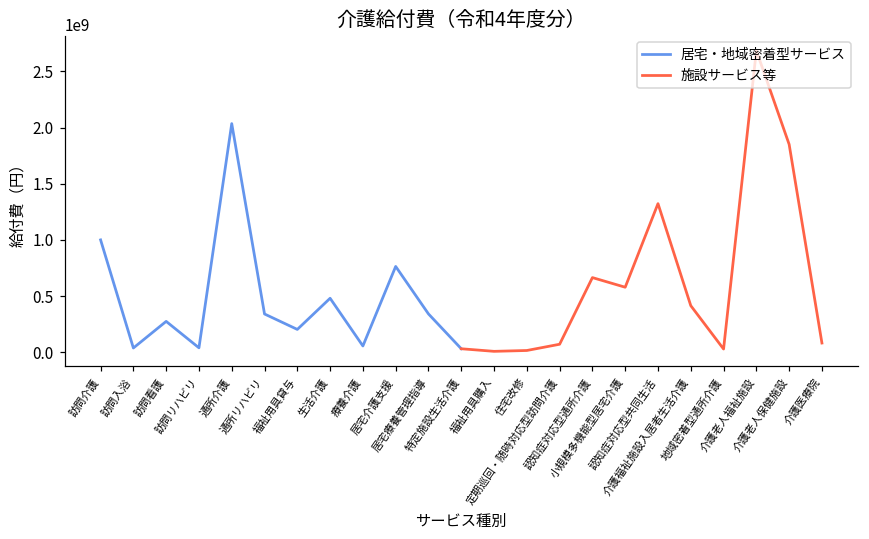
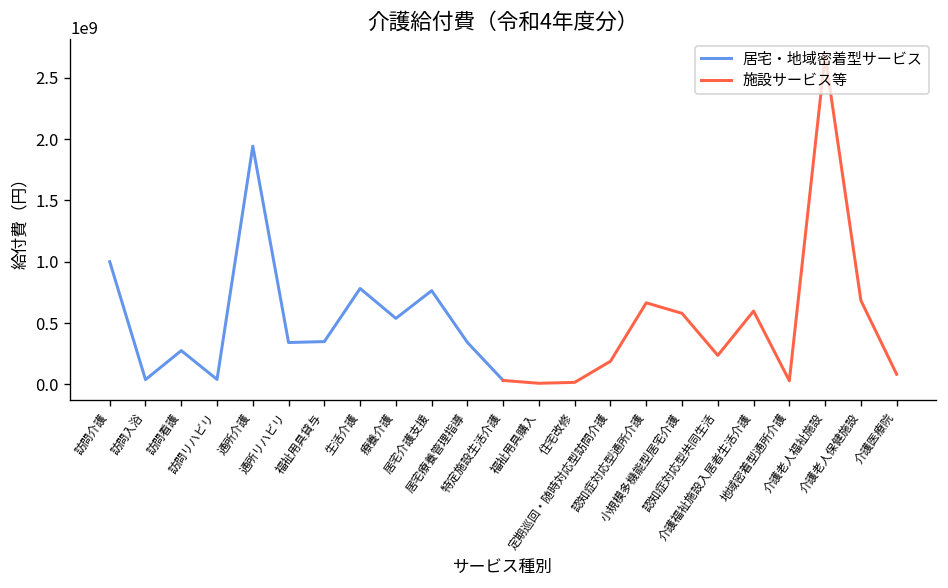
  {
    "居宅・地域密着型サービス": {
      "訪問介護": 1000000000,
      "訪問入浴": 40000000,
      "訪問看護": 280000000,
      "訪問リハビリ": 40000000,
-     "通所介護": 2030000000,
+     "通所介護": 1940000000,
      "通所リハビリ": 340000000,
-     "福祉用具貸与": 200000000,
-     "生活介護": 480000000,
-     "療養介護": 60000000,
+     "福祉用具貸与": 350000000,
+     "生活介護": 780000000,
+     "療養介護": 540000000,
      "居宅介護支援": 760000000,
      "居宅療養管理指導": 340000000
    },
    "施設サービス等": {
      "福祉用具購入": 10000000,
      "住宅改修": 20000000,
-     "定期巡回・随時対応型訪問介護": 70000000,
+     "定期巡回・随時対応型訪問介護": 190000000,
      "認知症対応型通所介護": 670000000,
      "小規模多機能型居宅介護": 580000000,
-     "認知症対応型共同生活": 1320000000,
-     "介護福祉施設入居者生活介護": 420000000,
+     "認知症対応型共同生活": 240000000,
+     "介護福祉施設入居者生活介護": 600000000,
      "地域密着型通所介護": 30000000,
-     "介護老人保健施設": 1850000000,
+     "介護老人保健施設": 680000000,
      "介護医療院": 80000000
    }
  }
